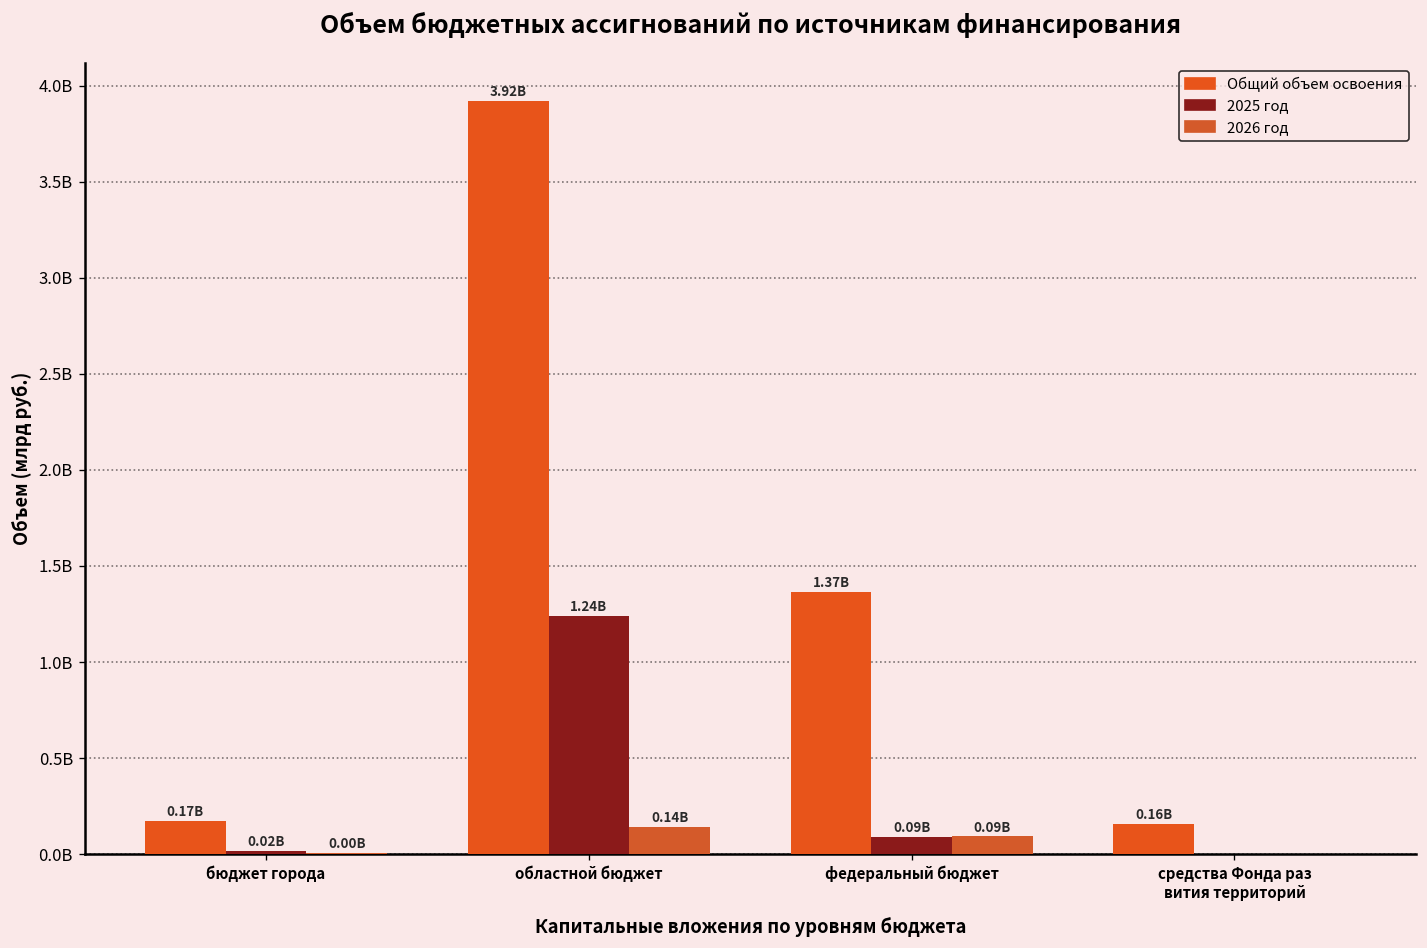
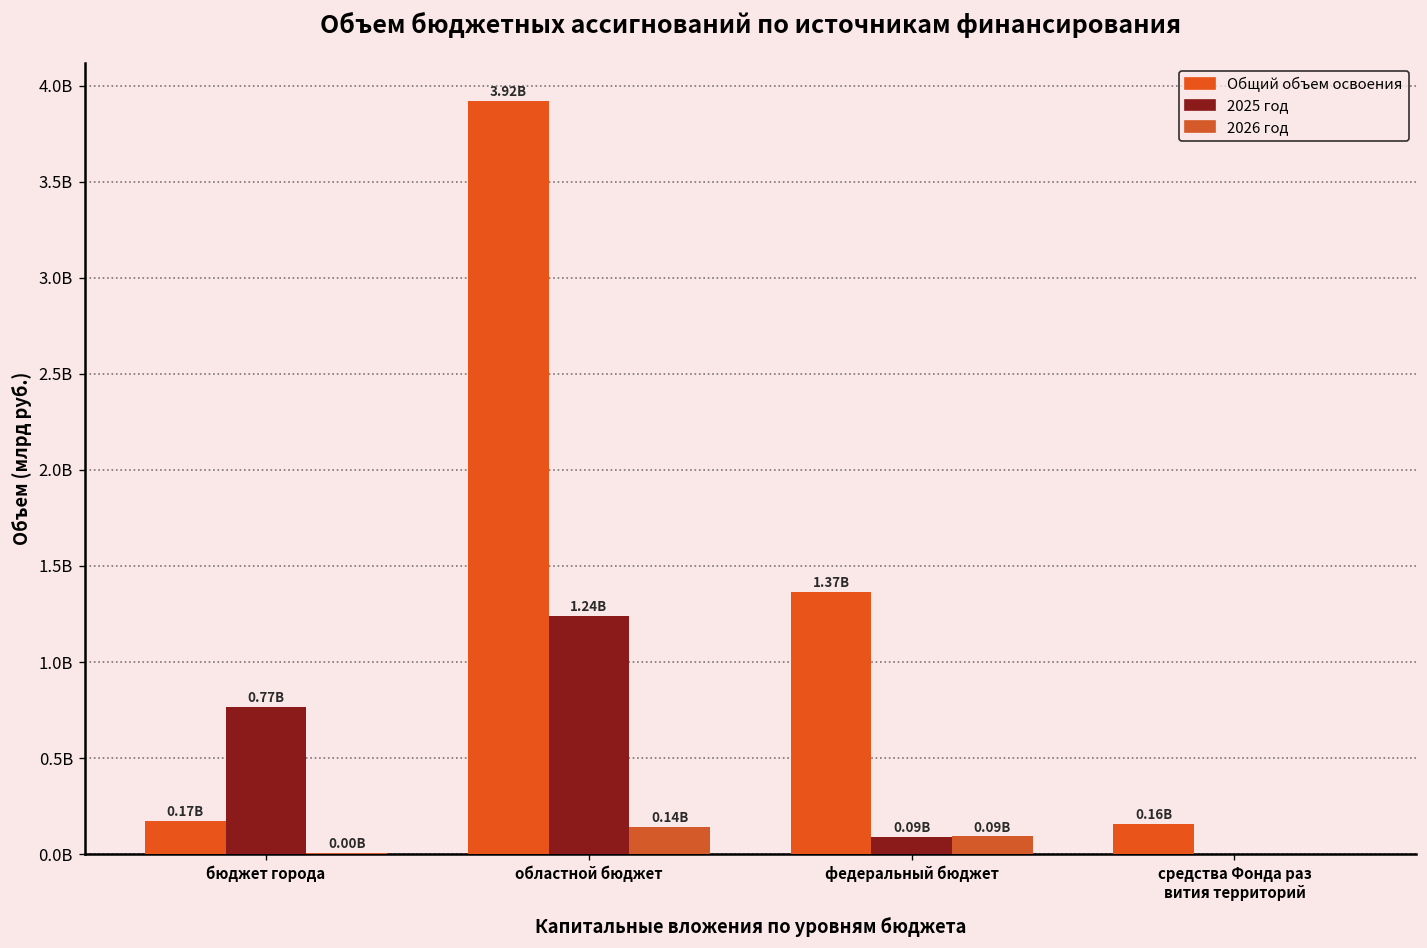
  {
    "2025 год": {
-     "бюджет города": "0.02B",
+     "бюджет города": "0.77B",
      "областной бюджет": "1.24B",
      "федеральный бюджет": "0.09B"
    }
  }
